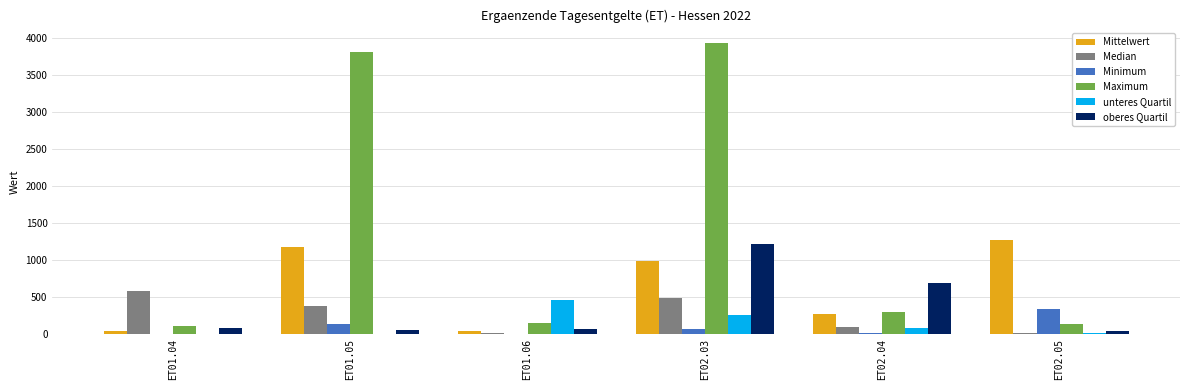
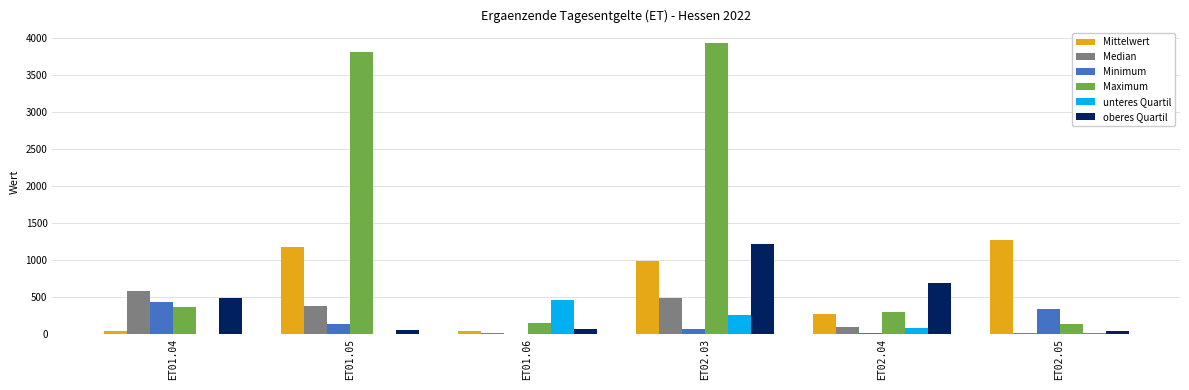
  {
    "Mittelwert": {
      "ET01.04": 0,
      "ET01.05": 1200,
      "ET01.06": 0,
      "ET02.03": 1000,
      "ET02.04": 300,
      "ET02.05": 1300
    },
    "Median": {
      "ET01.04": 600,
      "ET01.05": 400,
      "ET02.03": 500,
      "ET02.04": 100
    },
    "Minimum": {
-     "ET01.04": 0,
+     "ET01.04": 400,
      "ET01.05": 100,
      "ET02.03": 100,
      "ET02.05": 300
    },
    "Maximum": {
-     "ET01.04": 100,
+     "ET01.04": 400,
      "ET01.05": 3800,
      "ET01.06": 100,
      "ET02.03": 3900,
      "ET02.04": 300,
      "ET02.05": 100
    },
    "unteres Quartil": {
      "ET01.06": 500,
      "ET02.03": 300,
      "ET02.04": 100
    },
    "oberes Quartil": {
-     "ET01.04": 100,
+     "ET01.04": 500,
      "ET01.05": 100,
      "ET01.06": 100,
      "ET02.03": 1200,
      "ET02.04": 700,
      "ET02.05": 0
    }
  }
